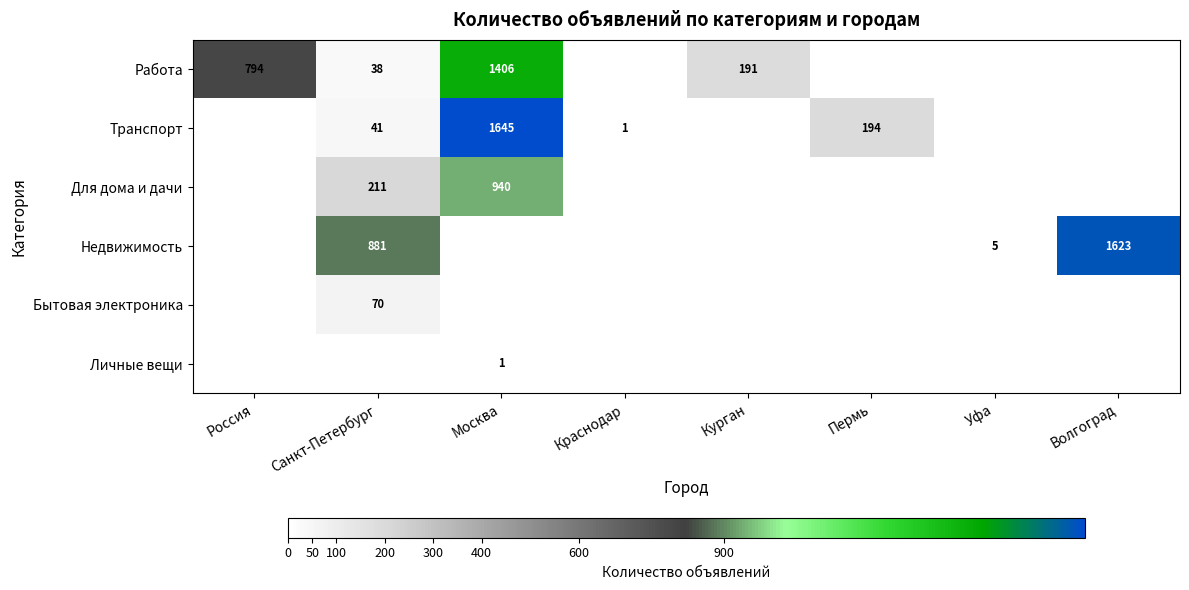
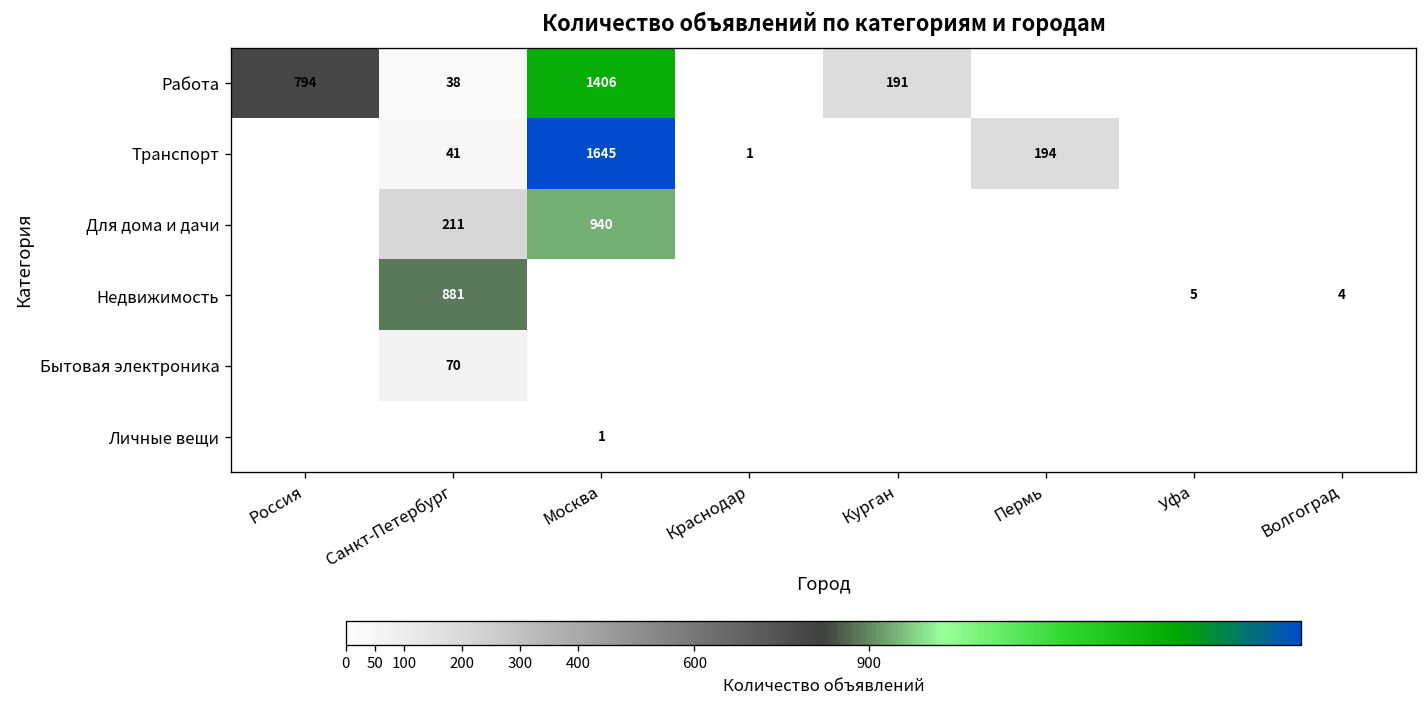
  {
    "Работа": {
      "Россия": 794,
      "Санкт-Петербург": 38,
      "Москва": 1406,
      "Курган": 191
    },
    "Транспорт": {
      "Санкт-Петербург": 41,
      "Москва": 1645,
      "Краснодар": 1,
      "Пермь": 194
    },
    "Для дома и дачи": {
      "Санкт-Петербург": 211,
      "Москва": 940
    },
    "Недвижимость": {
      "Санкт-Петербург": 881,
      "Уфа": 5,
-     "Волгоград": 1623
+     "Волгоград": 4
    },
    "Бытовая электроника": {
      "Санкт-Петербург": 70
    },
    "Личные вещи": {
      "Москва": 1
    }
  }
